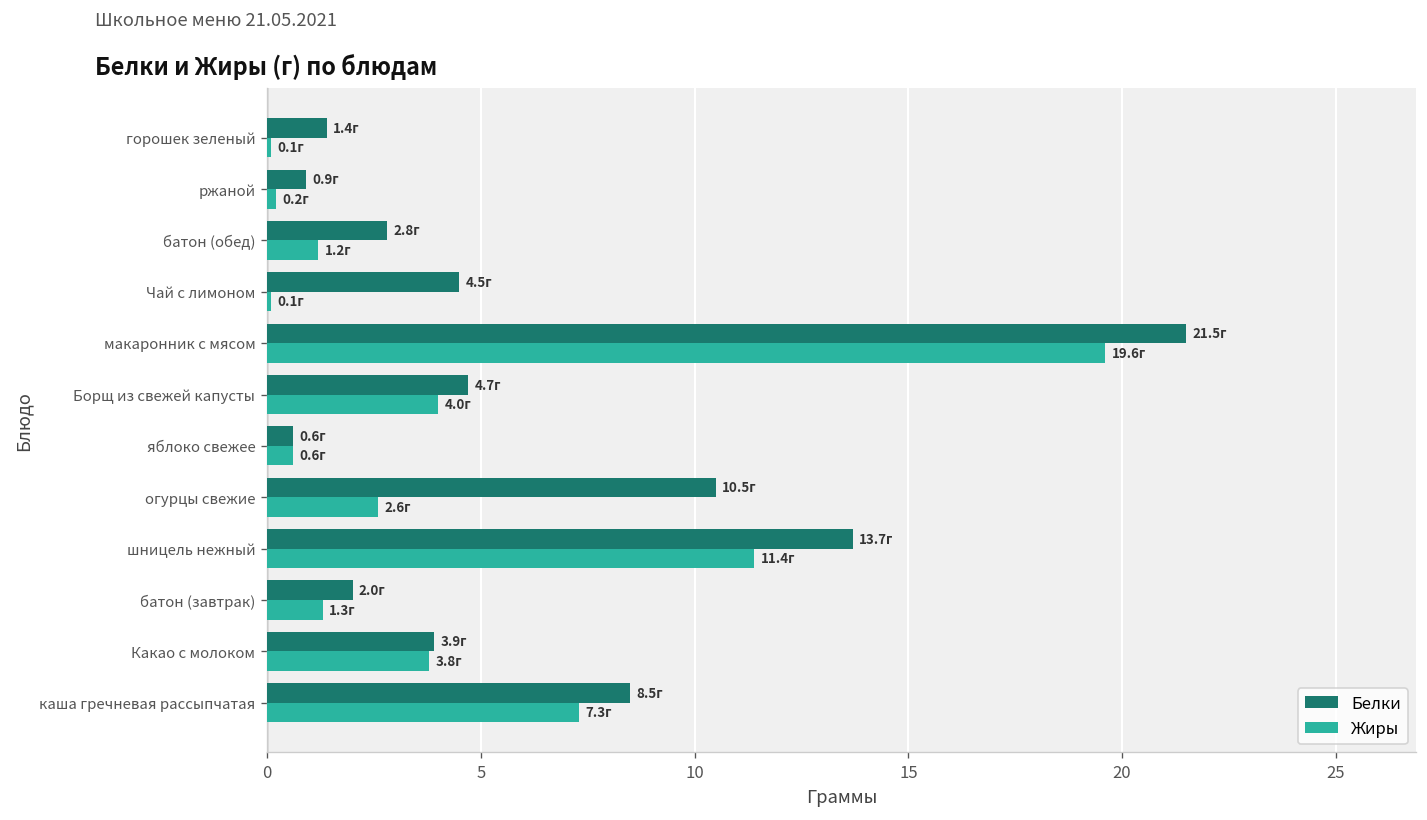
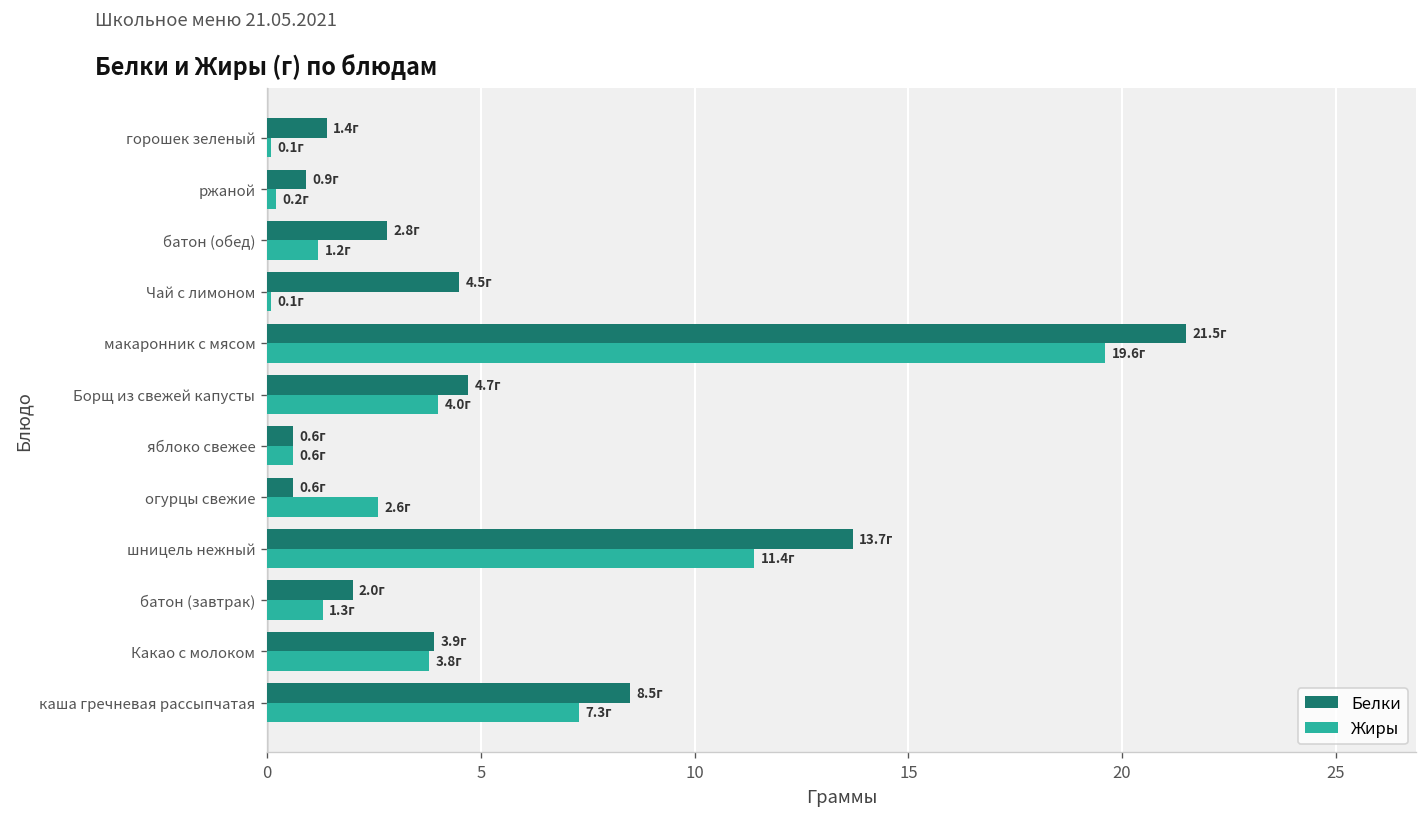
  {
    "Белки": {
      "горошек зеленый": "1.4г",
      "ржаной": "0.9г",
      "батон (обед)": "2.8г",
      "Чай с лимоном": "4.5г",
      "макаронник с мясом": "21.5г",
      "Борщ из свежей капусты": "4.7г",
      "яблоко свежее": "0.6г",
-     "огурцы свежие": "10.5г",
+     "огурцы свежие": "0.6г",
      "шницель нежный": "13.7г",
      "батон (завтрак)": "2.0г",
      "Какао с молоком": "3.9г",
      "каша гречневая рассыпчатая": "8.5г"
    },
    "Жиры": {
      "горошек зеленый": "0.1г",
      "ржаной": "0.2г",
      "батон (обед)": "1.2г",
      "Чай с лимоном": "0.1г",
      "макаронник с мясом": "19.6г",
      "Борщ из свежей капусты": "4.0г",
      "яблоко свежее": "0.6г",
      "огурцы свежие": "2.6г",
      "шницель нежный": "11.4г",
      "батон (завтрак)": "1.3г",
      "Какао с молоком": "3.8г",
      "каша гречневая рассыпчатая": "7.3г"
    }
  }
